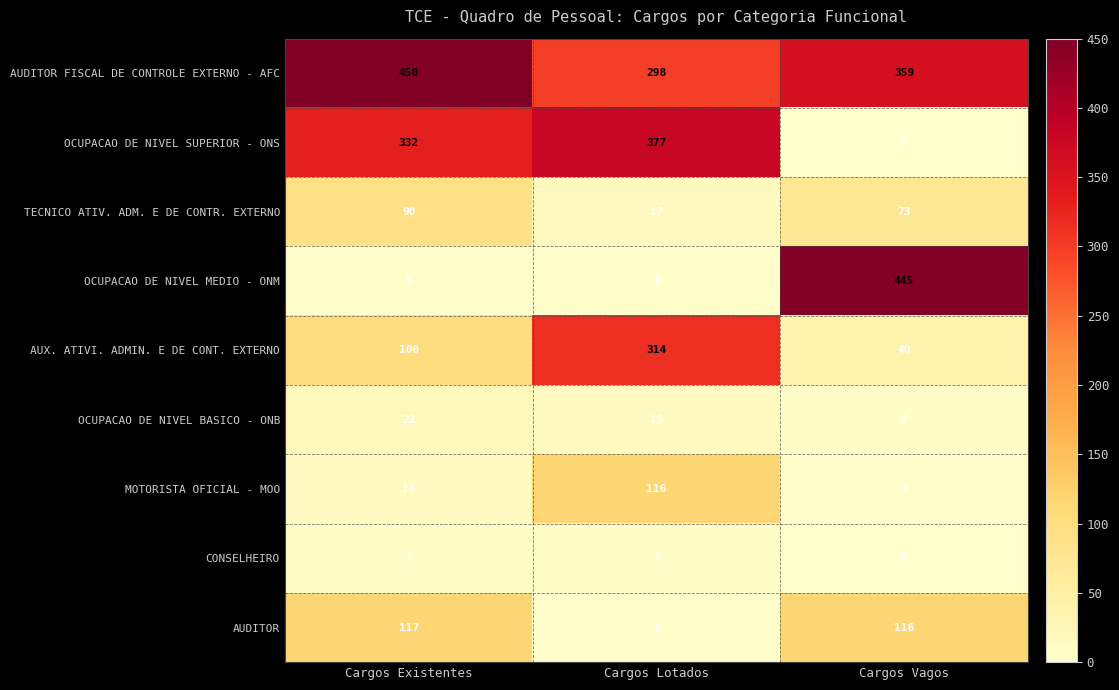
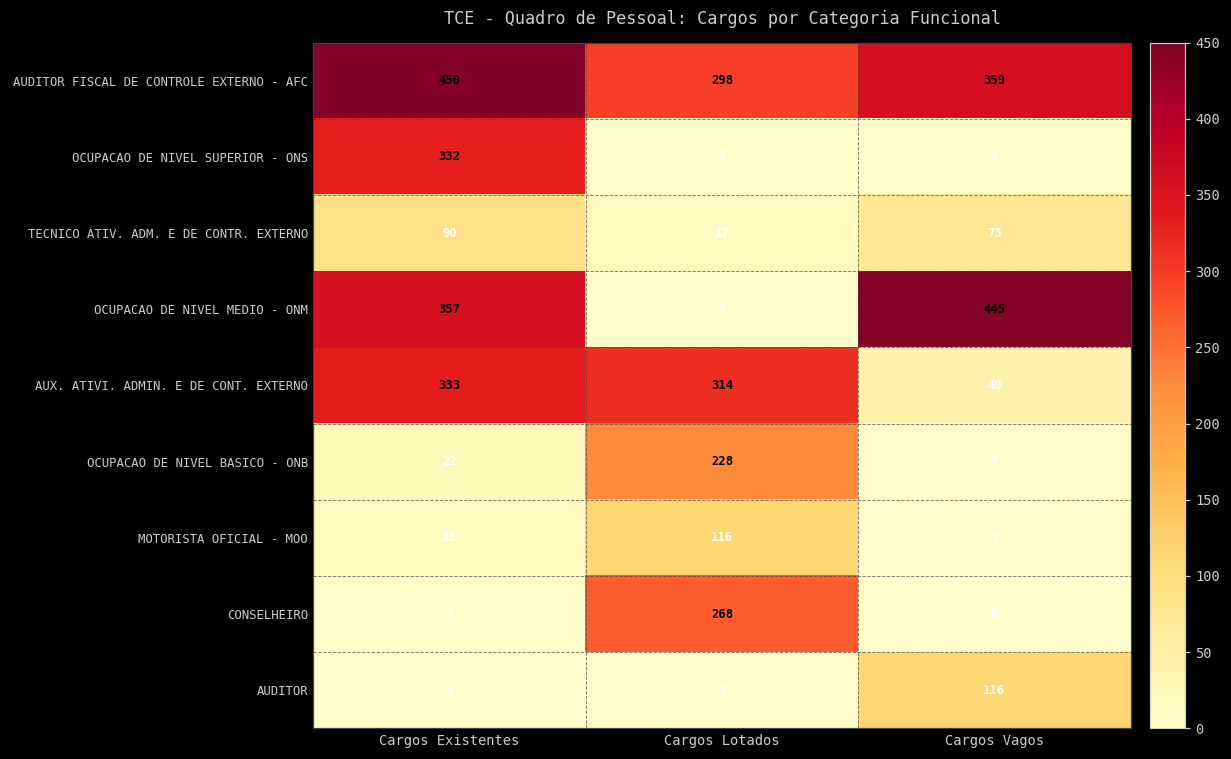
  {
    "AUDITOR FISCAL DE CONTROLE EXTERNO - AFC": {
      "Cargos Existentes": 450,
      "Cargos Lotados": 298,
      "Cargos Vagos": 359
    },
    "OCUPACAO DE NIVEL SUPERIOR - ONS": {
      "Cargos Existentes": 332,
-     "Cargos Lotados": 377,
+     "Cargos Lotados": 7,
      "Cargos Vagos": 1
    },
    "TECNICO ATIV. ADM. E DE CONTR. EXTERNO": {
      "Cargos Existentes": 90,
      "Cargos Lotados": 17,
      "Cargos Vagos": 73
    },
    "OCUPACAO DE NIVEL MEDIO - ONM": {
-     "Cargos Existentes": 5,
+     "Cargos Existentes": 357,
      "Cargos Lotados": 4,
      "Cargos Vagos": 445
    },
    "AUX. ATIVI. ADMIN. E DE CONT. EXTERNO": {
-     "Cargos Existentes": 100,
+     "Cargos Existentes": 333,
      "Cargos Lotados": 314,
      "Cargos Vagos": 40
    },
    "OCUPACAO DE NIVEL BASICO - ONB": {
      "Cargos Existentes": 22,
-     "Cargos Lotados": 15,
+     "Cargos Lotados": 228,
      "Cargos Vagos": 7
    },
    "MOTORISTA OFICIAL - MOO": {
      "Cargos Existentes": 15,
      "Cargos Lotados": 116,
      "Cargos Vagos": 3
    },
    "CONSELHEIRO": {
      "Cargos Existentes": 7,
-     "Cargos Lotados": 7,
+     "Cargos Lotados": 268,
      "Cargos Vagos": 0
    },
    "AUDITOR": {
-     "Cargos Existentes": 117,
+     "Cargos Existentes": 5,
      "Cargos Lotados": 3,
      "Cargos Vagos": 116
    }
  }
